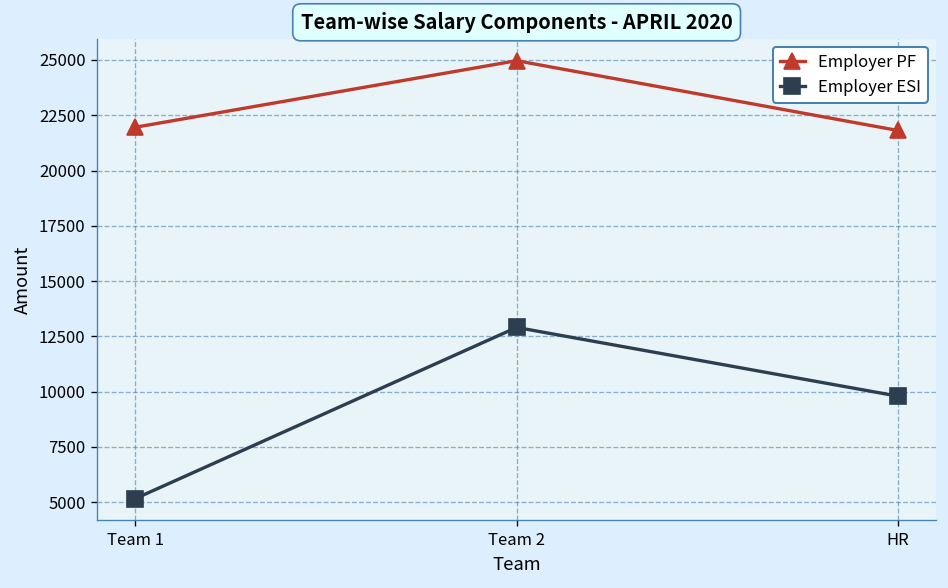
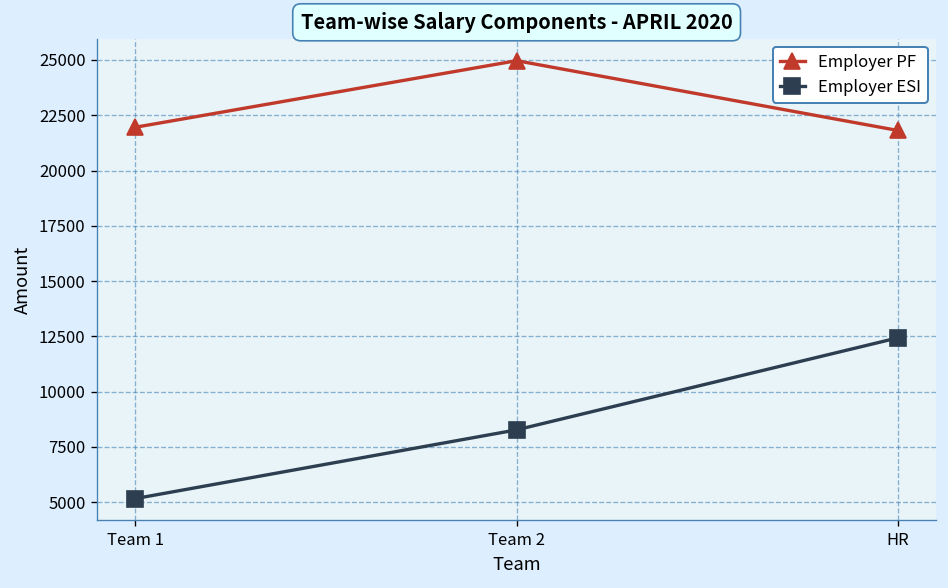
  {
    "Employer PF": {
      "Team 1": 22000,
      "Team 2": 25000,
      "HR": 21800
    },
    "Employer ESI": {
      "Team 1": 5200,
-     "Team 2": 12900,
-     "HR": 9800
+     "Team 2": 8300,
+     "HR": 12400
    }
  }
